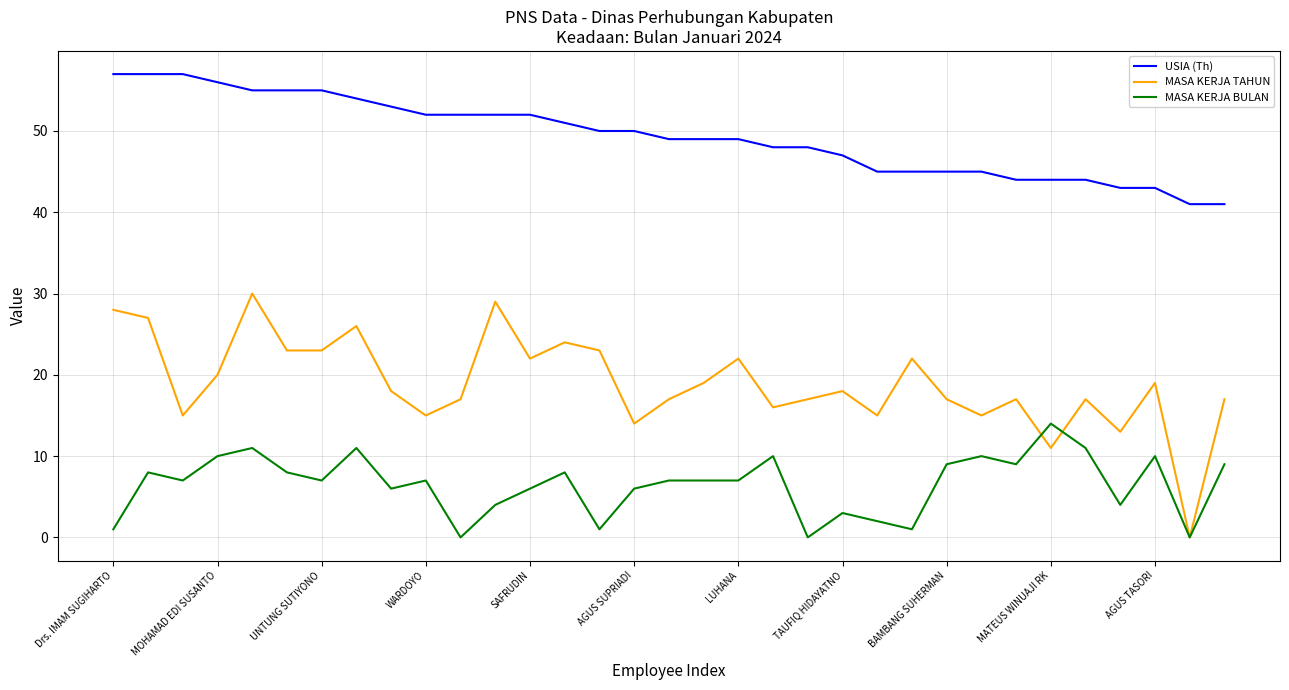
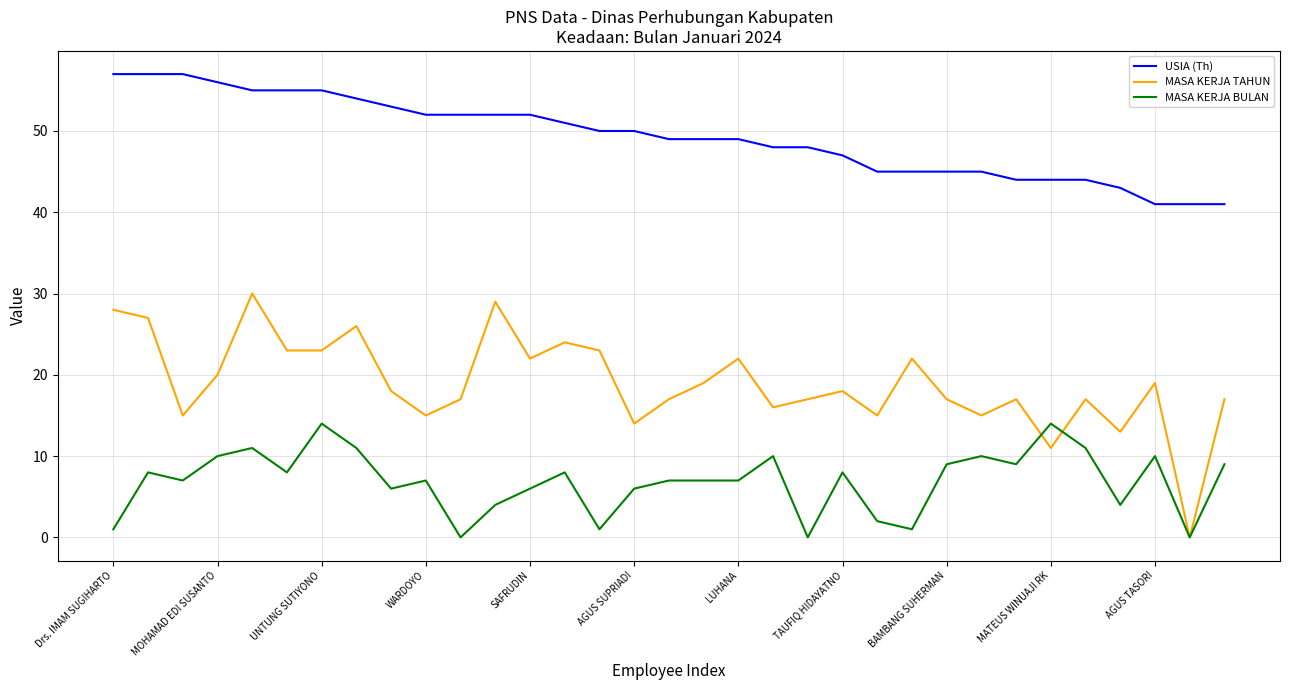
  {
    "USIA (Th)": {
      "Drs. IMAM SUGIHARTO": 57,
      "MOHAMAD EDI SUSANTO": 56,
      "UNTUNG SUTIYONO": 55,
      "WARDOYO": 52,
      "SAFRUDIN": 52,
      "AGUS SUPRIADI": 50,
      "LUHANA": 49,
      "TAUFIQ HIDAYATNO": 47,
      "BAMBANG SUHERMAN": 45,
      "MATEUS WINUAJI RK": 44,
-     "AGUS TASORI": 43
+     "AGUS TASORI": 41
    },
    "MASA KERJA TAHUN": {
      "Drs. IMAM SUGIHARTO": 28,
      "MOHAMAD EDI SUSANTO": 20,
      "UNTUNG SUTIYONO": 23,
      "WARDOYO": 15,
      "SAFRUDIN": 22,
      "AGUS SUPRIADI": 14,
      "LUHANA": 22,
      "TAUFIQ HIDAYATNO": 18,
      "BAMBANG SUHERMAN": 17,
      "MATEUS WINUAJI RK": 11,
      "AGUS TASORI": 19
    },
    "MASA KERJA BULAN": {
      "Drs. IMAM SUGIHARTO": 1,
      "MOHAMAD EDI SUSANTO": 10,
-     "UNTUNG SUTIYONO": 7,
+     "UNTUNG SUTIYONO": 14,
      "WARDOYO": 7,
      "SAFRUDIN": 6,
      "AGUS SUPRIADI": 6,
      "LUHANA": 7,
-     "TAUFIQ HIDAYATNO": 3,
+     "TAUFIQ HIDAYATNO": 8,
      "BAMBANG SUHERMAN": 9,
      "MATEUS WINUAJI RK": 14,
      "AGUS TASORI": 10
    }
  }
